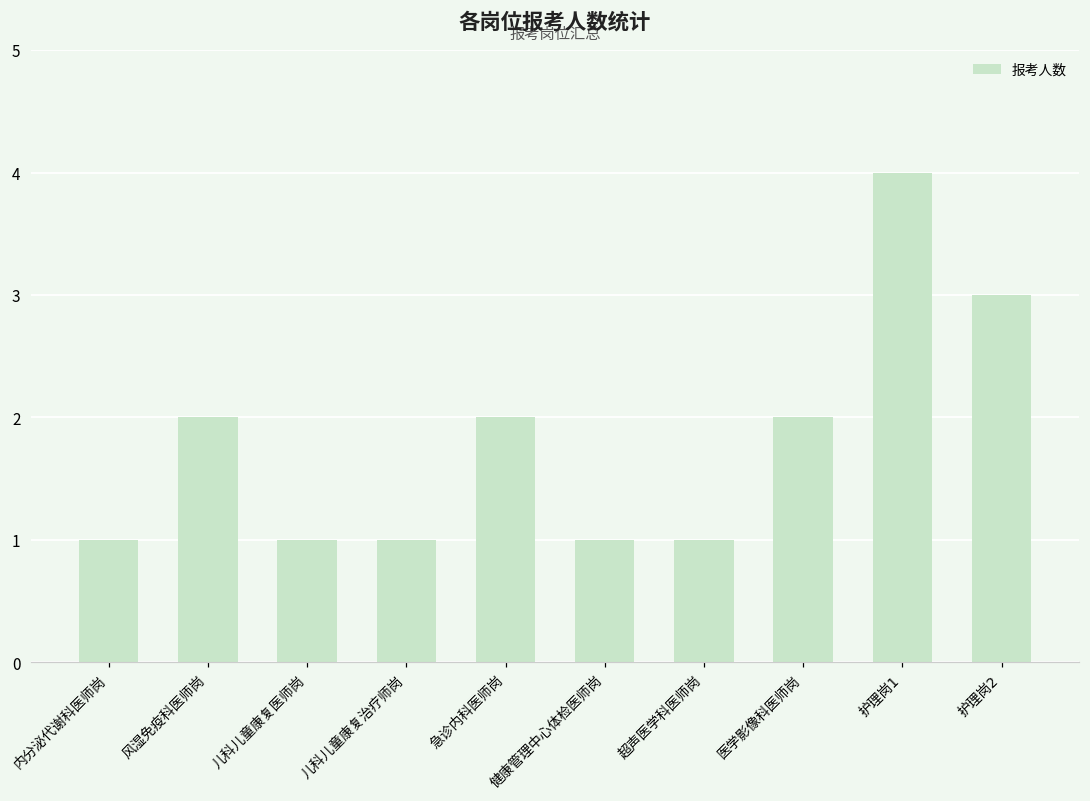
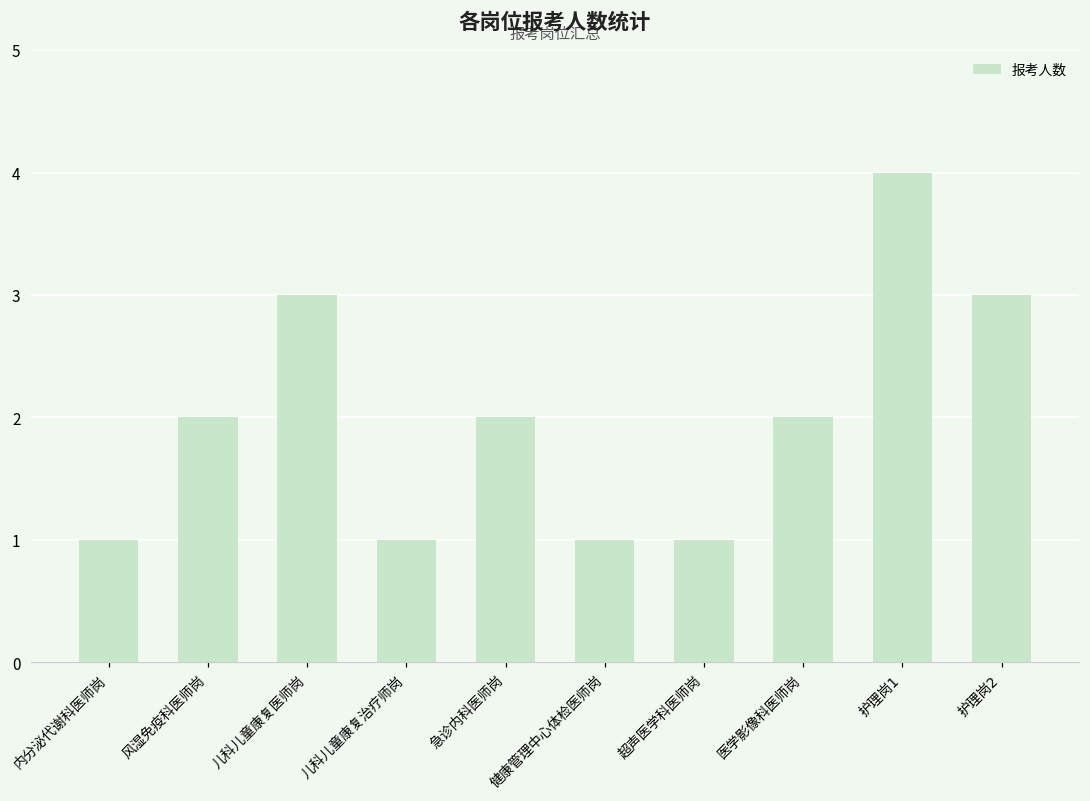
  {
    "内分泌代谢科医师岗": 1,
    "风湿免疫科医师岗": 2,
-   "儿科儿童康复医师岗": 1,
+   "儿科儿童康复医师岗": 3,
    "儿科儿童康复治疗师岗": 1,
    "急诊内科医师岗": 2,
    "健康管理中心体检医师岗": 1,
    "超声医学科医师岗": 1,
    "医学影像科医师岗": 2,
    "护理岗1": 4,
    "护理岗2": 3
  }
